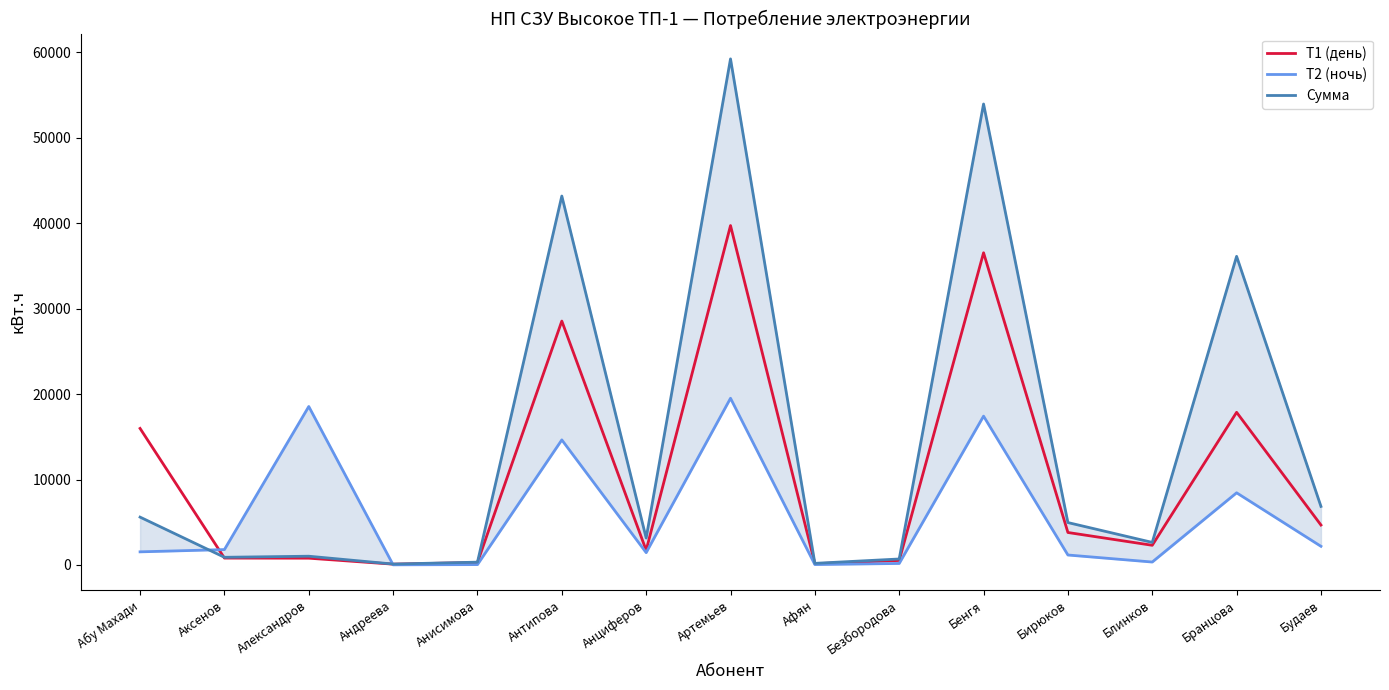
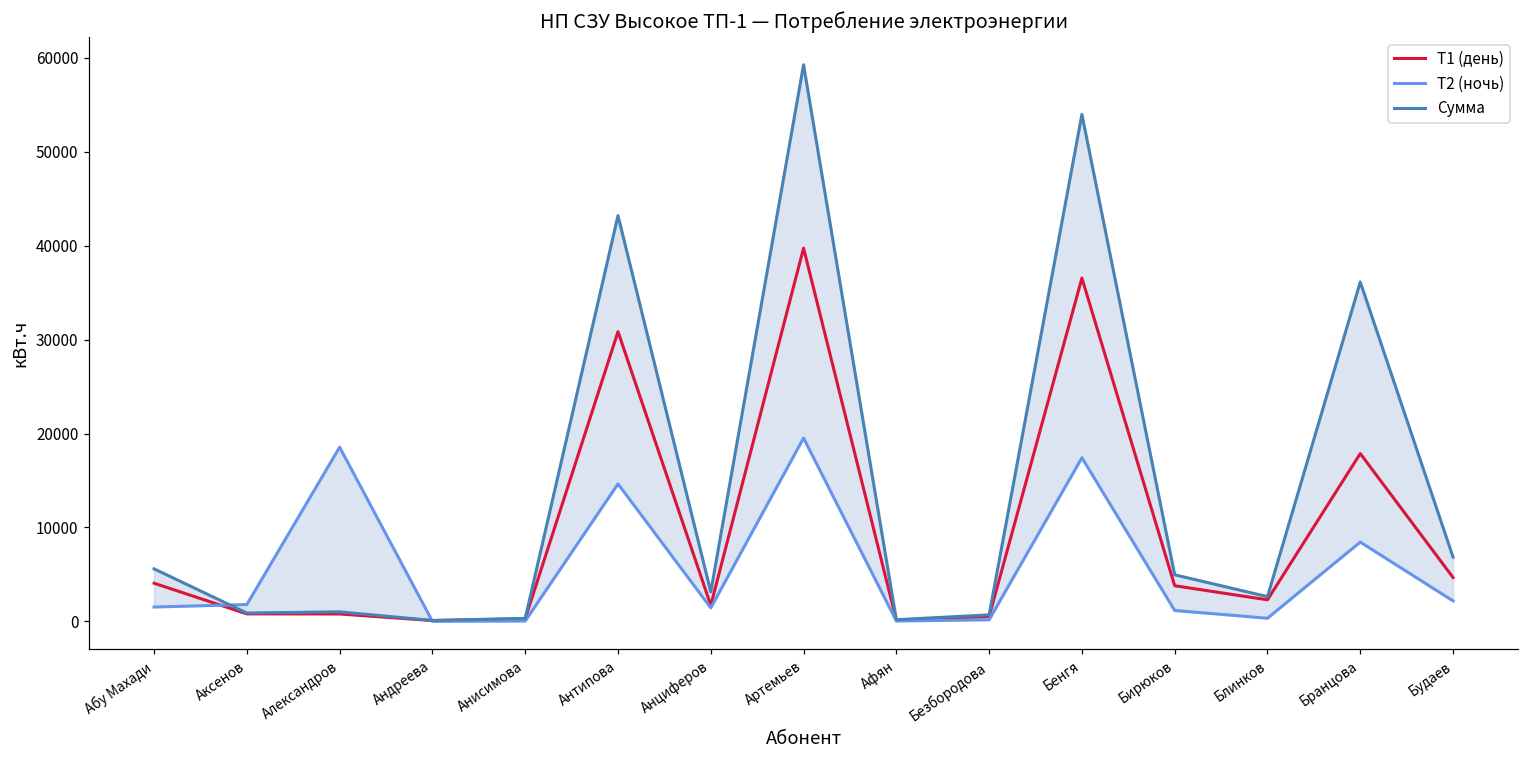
  {
    "Т1 (день)": {
-     "Абу Махади": 16000,
-     "Антипова": 29000,
+     "Абу Махади": 4000,
+     "Антипова": 31000,
      "Артемьев": 40000,
      "Бенгя": 37000,
      "Бирюков": 4000,
      "Блинков": 2000,
      "Бранцова": 18000,
      "Будаев": 5000
    },
    "Т2 (ночь)": {
      "Абу Махади": 2000,
      "Антипова": 15000,
      "Артемьев": 20000,
      "Безбородова": 0,
      "Бенгя": 17000,
      "Бирюков": 1000,
      "Блинков": 0,
      "Бранцова": 8000,
      "Будаев": 2000
    }
  }
